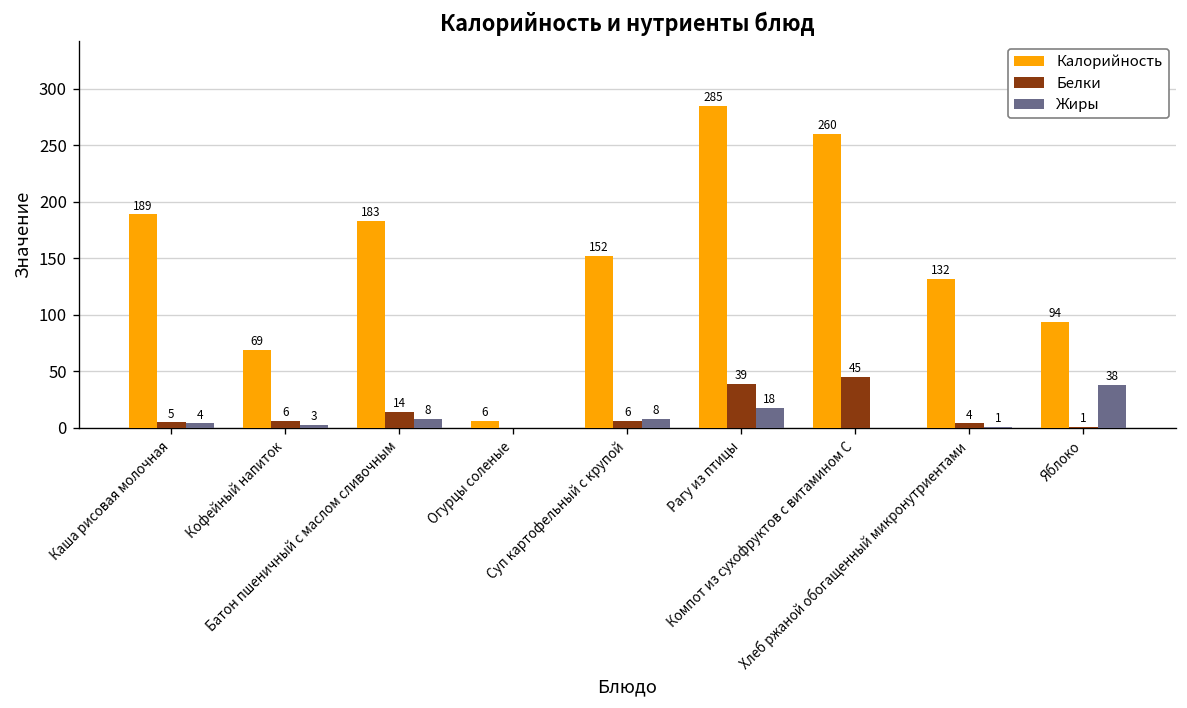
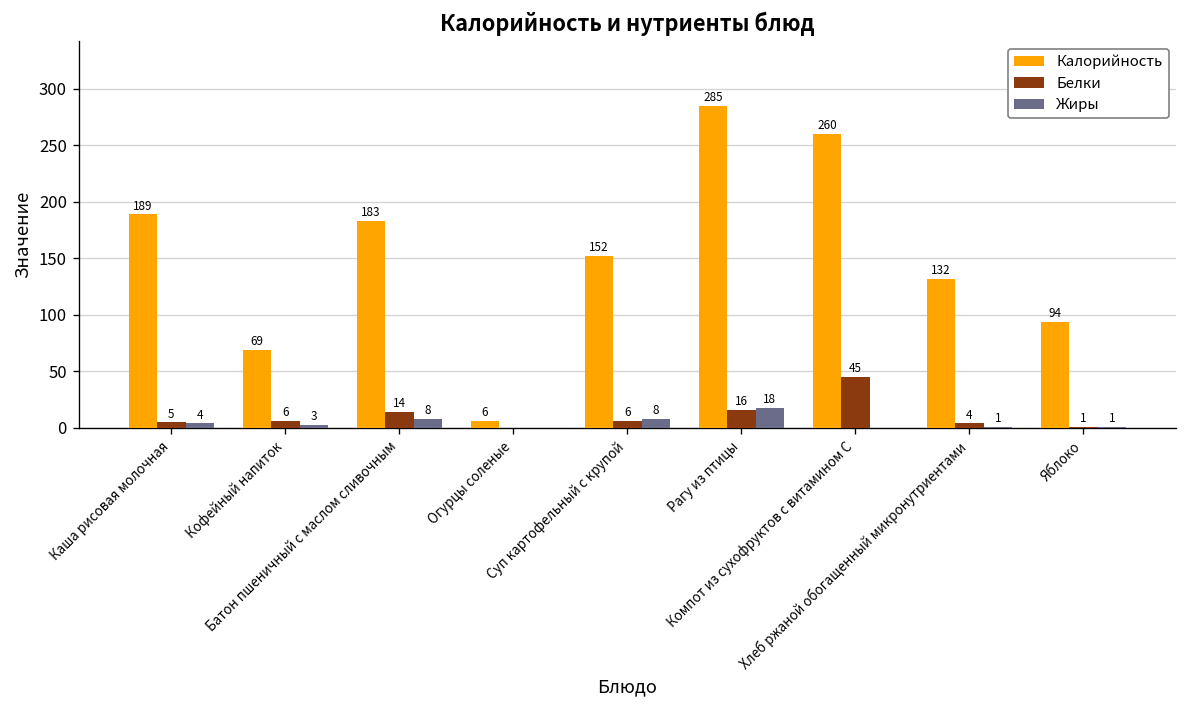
  {
    "Калорийность": {
      "Каша рисовая молочная": 189,
      "Кофейный напиток": 69,
      "Батон пшеничный с маслом сливочным": 183,
      "Огурцы соленые": 6,
      "Суп картофельный с крупой": 152,
      "Рагу из птицы": 285,
      "Компот из сухофруктов с витамином С": 260,
      "Хлеб ржаной обогащенный микронутриентами": 132,
      "Яблоко": 94
    },
    "Белки": {
      "Каша рисовая молочная": 5,
      "Кофейный напиток": 6,
      "Батон пшеничный с маслом сливочным": 14,
      "Суп картофельный с крупой": 6,
-     "Рагу из птицы": 39,
+     "Рагу из птицы": 16,
      "Компот из сухофруктов с витамином С": 45,
      "Хлеб ржаной обогащенный микронутриентами": 4,
      "Яблоко": 1
    },
    "Жиры": {
      "Каша рисовая молочная": 4,
      "Кофейный напиток": 3,
      "Батон пшеничный с маслом сливочным": 8,
      "Суп картофельный с крупой": 8,
      "Рагу из птицы": 18,
      "Хлеб ржаной обогащенный микронутриентами": 1,
-     "Яблоко": 38
+     "Яблоко": 1
    }
  }
